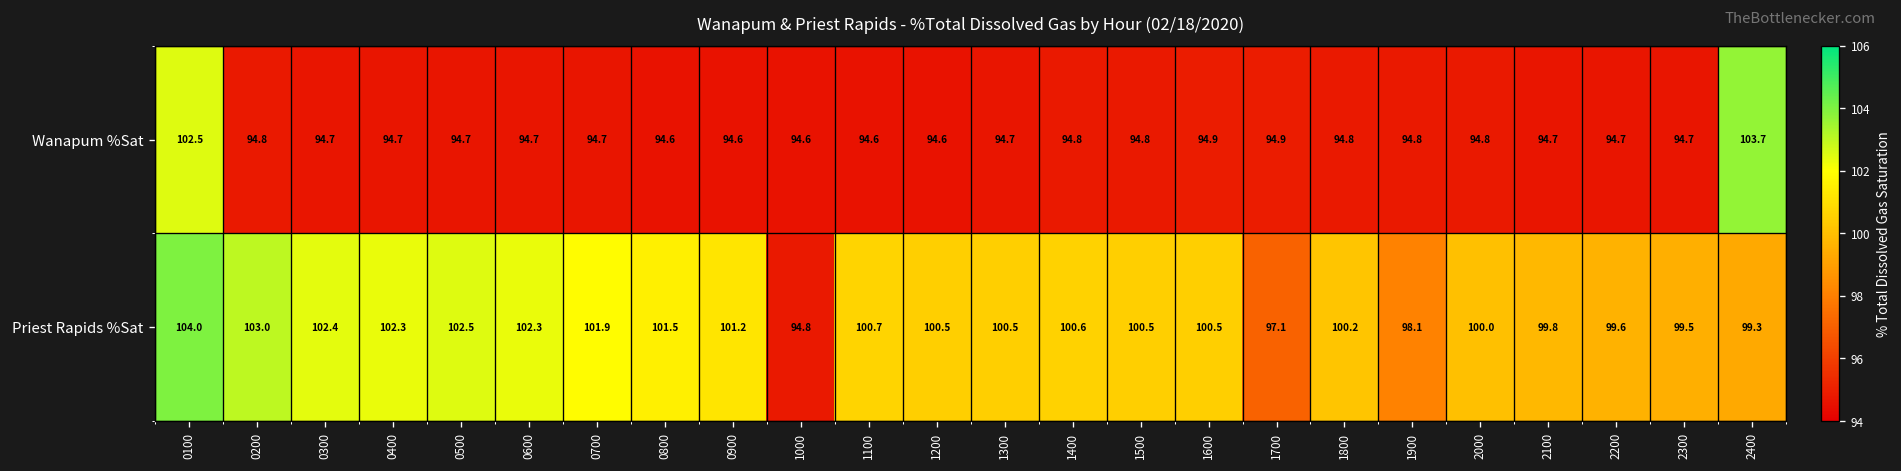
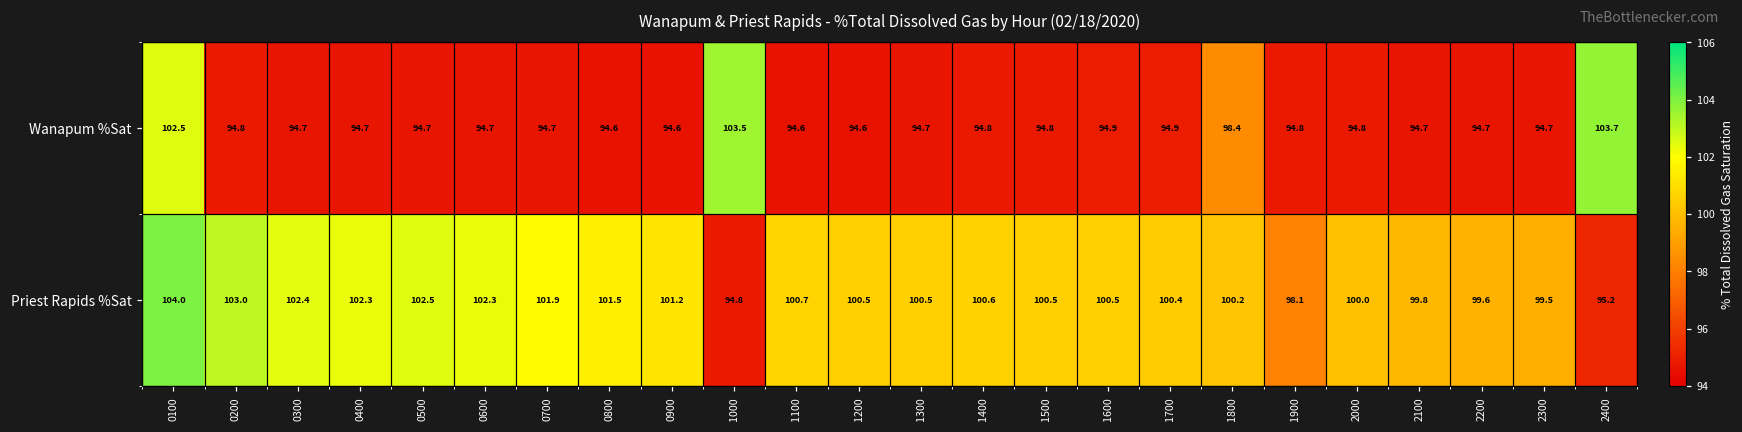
  {
    "Wanapum %Sat": {
      "0100": 102.5,
      "0200": 94.8,
      "0300": 94.7,
      "0400": 94.7,
      "0500": 94.7,
      "0600": 94.7,
      "0700": 94.7,
      "0800": 94.6,
      "0900": 94.6,
-     "1000": 94.6,
+     "1000": 103.5,
      "1100": 94.6,
      "1200": 94.6,
      "1300": 94.7,
      "1400": 94.8,
      "1500": 94.8,
      "1600": 94.9,
      "1700": 94.9,
-     "1800": 94.8,
+     "1800": 98.4,
      "1900": 94.8,
      "2000": 94.8,
      "2100": 94.7,
      "2200": 94.7,
      "2300": 94.7,
      "2400": 103.7
    },
    "Priest Rapids %Sat": {
      "0100": 104.0,
      "0200": 103.0,
      "0300": 102.4,
      "0400": 102.3,
      "0500": 102.5,
      "0600": 102.3,
      "0700": 101.9,
      "0800": 101.5,
      "0900": 101.2,
      "1000": 94.8,
      "1100": 100.7,
      "1200": 100.5,
      "1300": 100.5,
      "1400": 100.6,
      "1500": 100.5,
      "1600": 100.5,
-     "1700": 97.1,
+     "1700": 100.4,
      "1800": 100.2,
      "1900": 98.1,
      "2000": 100.0,
      "2100": 99.8,
      "2200": 99.6,
      "2300": 99.5,
-     "2400": 99.3
+     "2400": 95.2
    }
  }
